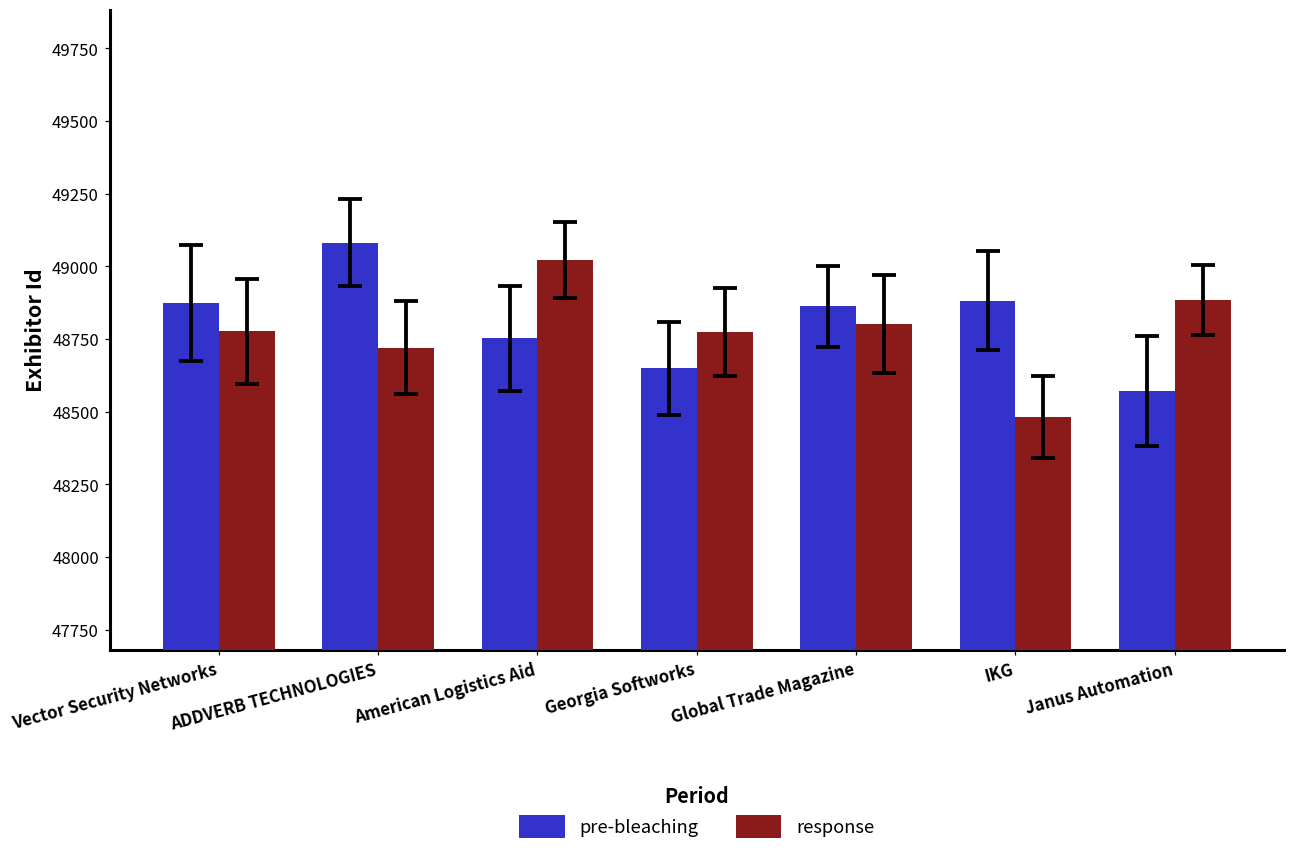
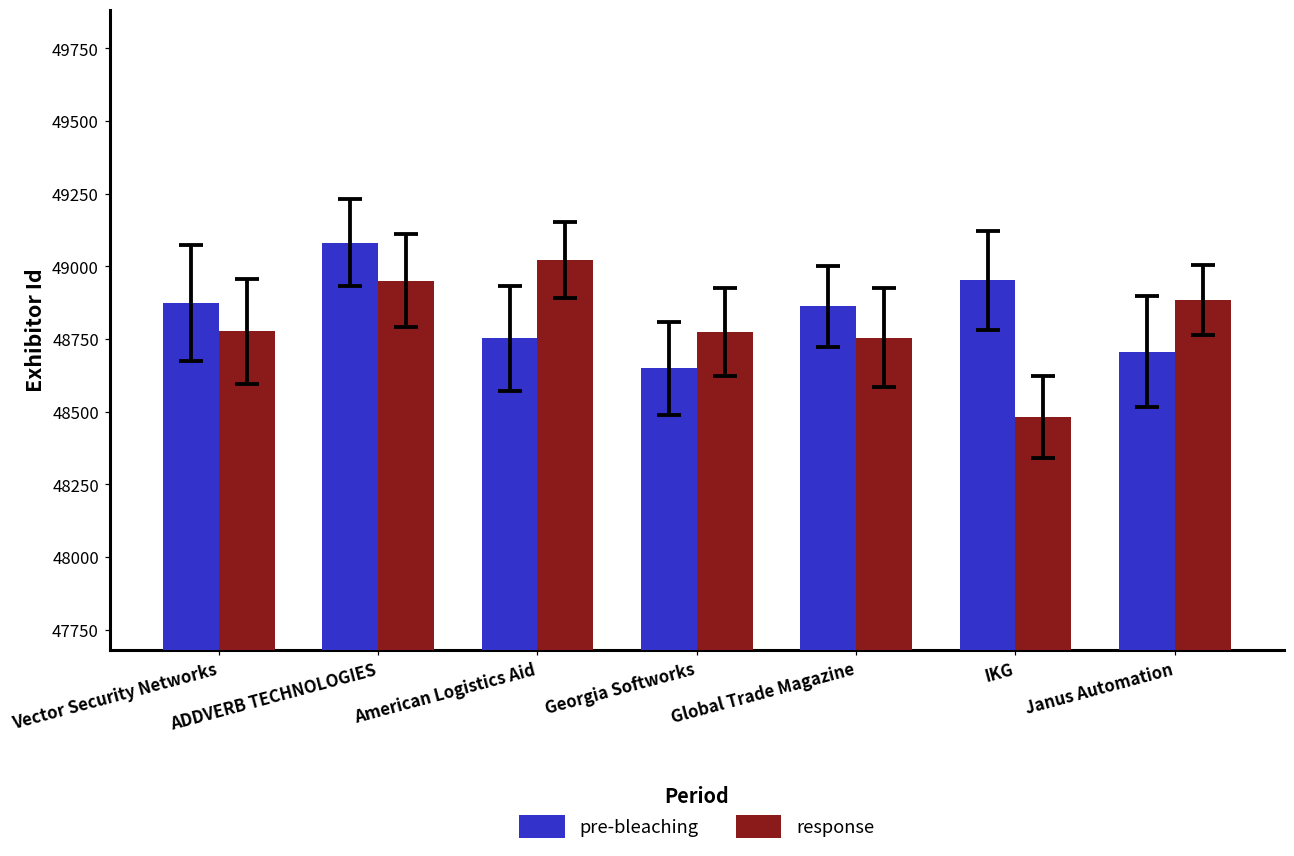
  {
    "pre-bleaching": {
      "Vector Security Networks": 48880,
      "ADDVERB TECHNOLOGIES": 49080,
      "American Logistics Aid": 48750,
      "Georgia Softworks": 48650,
      "Global Trade Magazine": 48860,
-     "IKG": 48880,
-     "Janus Automation": 48570
+     "IKG": 48950,
+     "Janus Automation": 48710
    },
    "response": {
      "Vector Security Networks": 48780,
-     "ADDVERB TECHNOLOGIES": 48720,
+     "ADDVERB TECHNOLOGIES": 48950,
      "American Logistics Aid": 49020,
      "Georgia Softworks": 48770,
-     "Global Trade Magazine": 48800,
+     "Global Trade Magazine": 48760,
      "IKG": 48480,
      "Janus Automation": 48880
    }
  }
